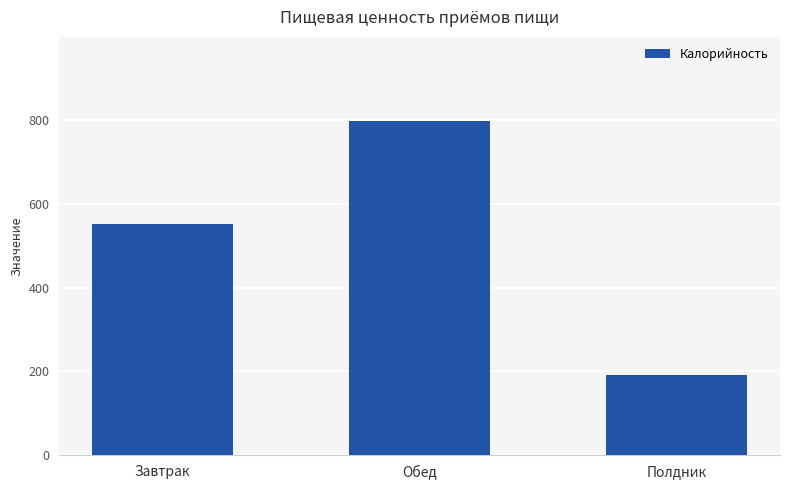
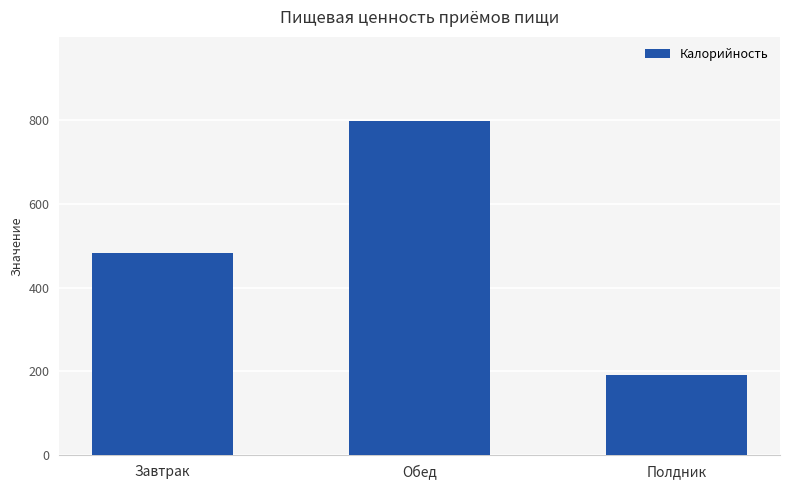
  {
-   "Завтрак": 550,
+   "Завтрак": 480,
    "Обед": 800,
    "Полдник": 190
  }
